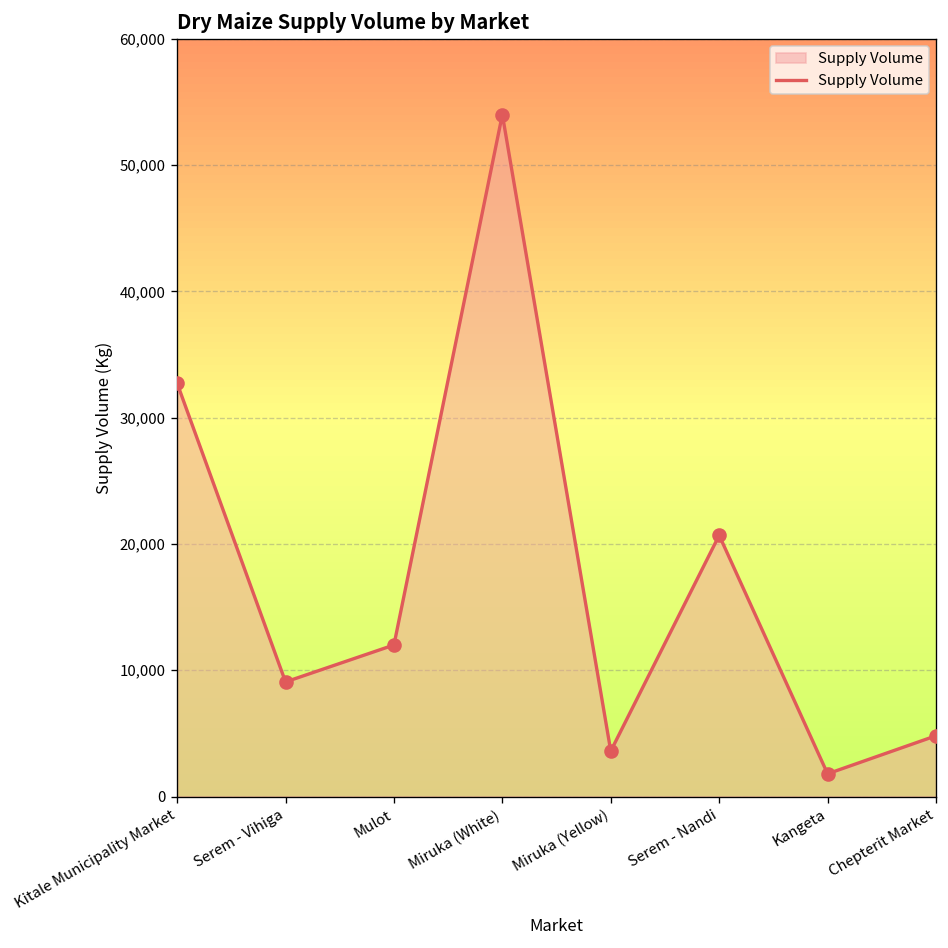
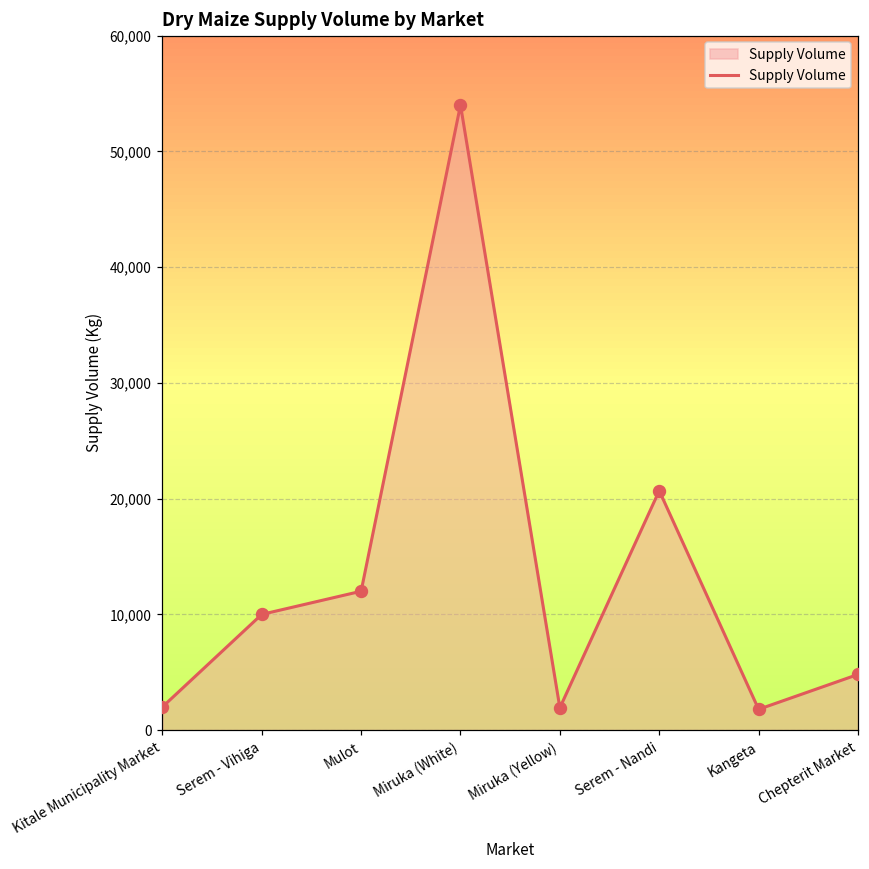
  {
-   "Kitale Municipality Market": "32,700",
-   "Serem - Vihiga": "9,100",
+   "Kitale Municipality Market": "2,000",
+   "Serem - Vihiga": "10,000",
    "Mulot": "12,000",
    "Miruka (White)": "54,000",
-   "Miruka (Yellow)": "3,600",
+   "Miruka (Yellow)": "1,900",
    "Serem - Nandi": "20,700",
    "Kangeta": "1,800",
    "Chepterit Market": "4,800"
  }
